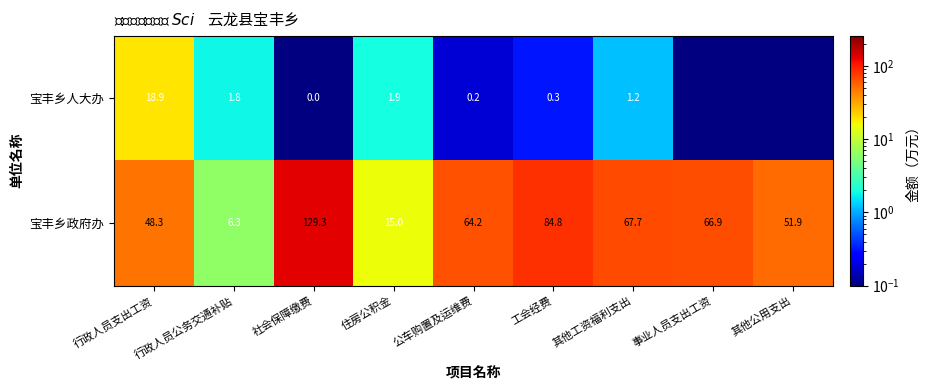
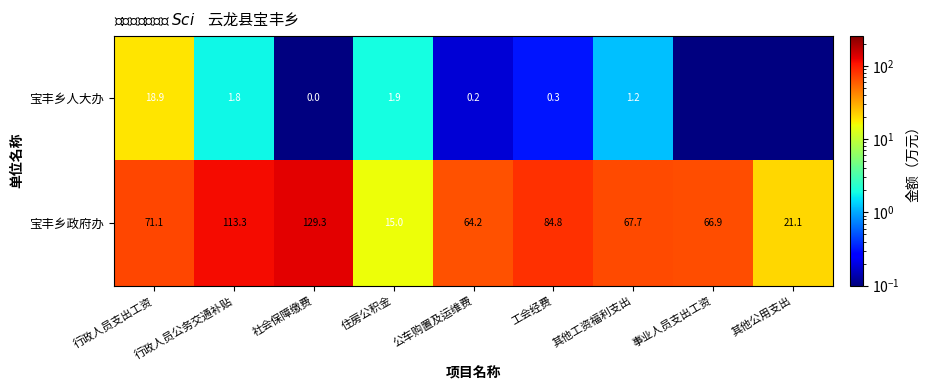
  {
    "宝丰乡人大办": {
      "行政人员支出工资": 18.9,
      "行政人员公务交通补贴": 1.8,
      "社会保障缴费": 0.0,
      "住房公积金": 1.9,
      "公车购置及运维费": 0.2,
      "工会经费": 0.3,
      "其他工资福利支出": 1.2
    },
    "宝丰乡政府办": {
-     "行政人员支出工资": 48.3,
-     "行政人员公务交通补贴": 6.3,
+     "行政人员支出工资": 71.1,
+     "行政人员公务交通补贴": 113.3,
      "社会保障缴费": 129.3,
      "住房公积金": 15.0,
      "公车购置及运维费": 64.2,
      "工会经费": 84.8,
      "其他工资福利支出": 67.7,
      "事业人员支出工资": 66.9,
-     "其他公用支出": 51.9
+     "其他公用支出": 21.1
    }
  }
